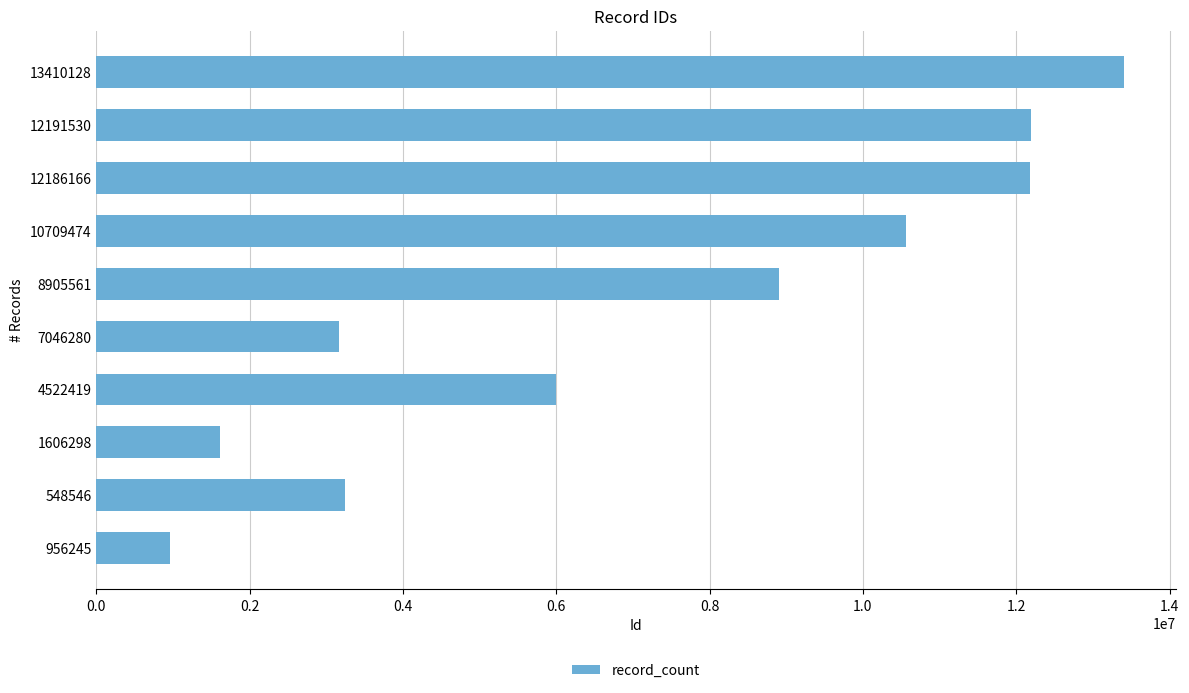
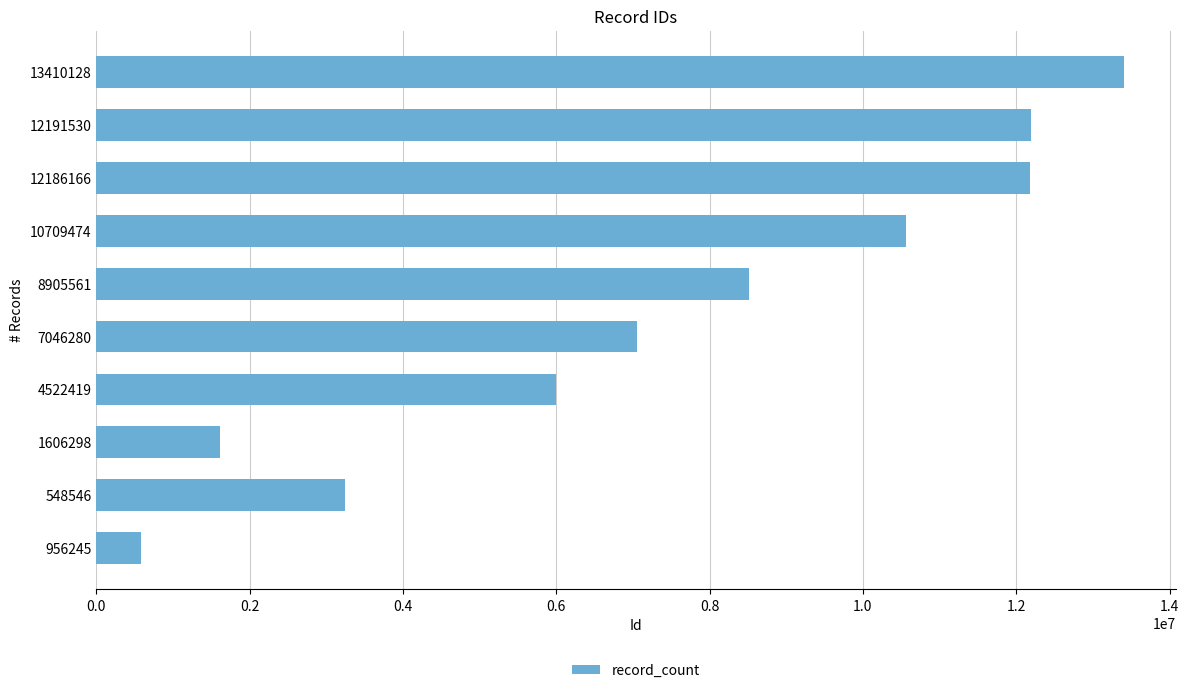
  {
    "13410128": 13400000,
    "12191530": 12200000,
    "12186166": 12200000,
    "10709474": 10600000,
-   "8905561": 8900000,
-   "7046280": 3200000,
+   "8905561": 8500000,
+   "7046280": 7000000,
    "4522419": 6000000,
    "1606298": 1600000,
    "548546": 3200000,
-   "956245": 1000000
+   "956245": 600000
  }
